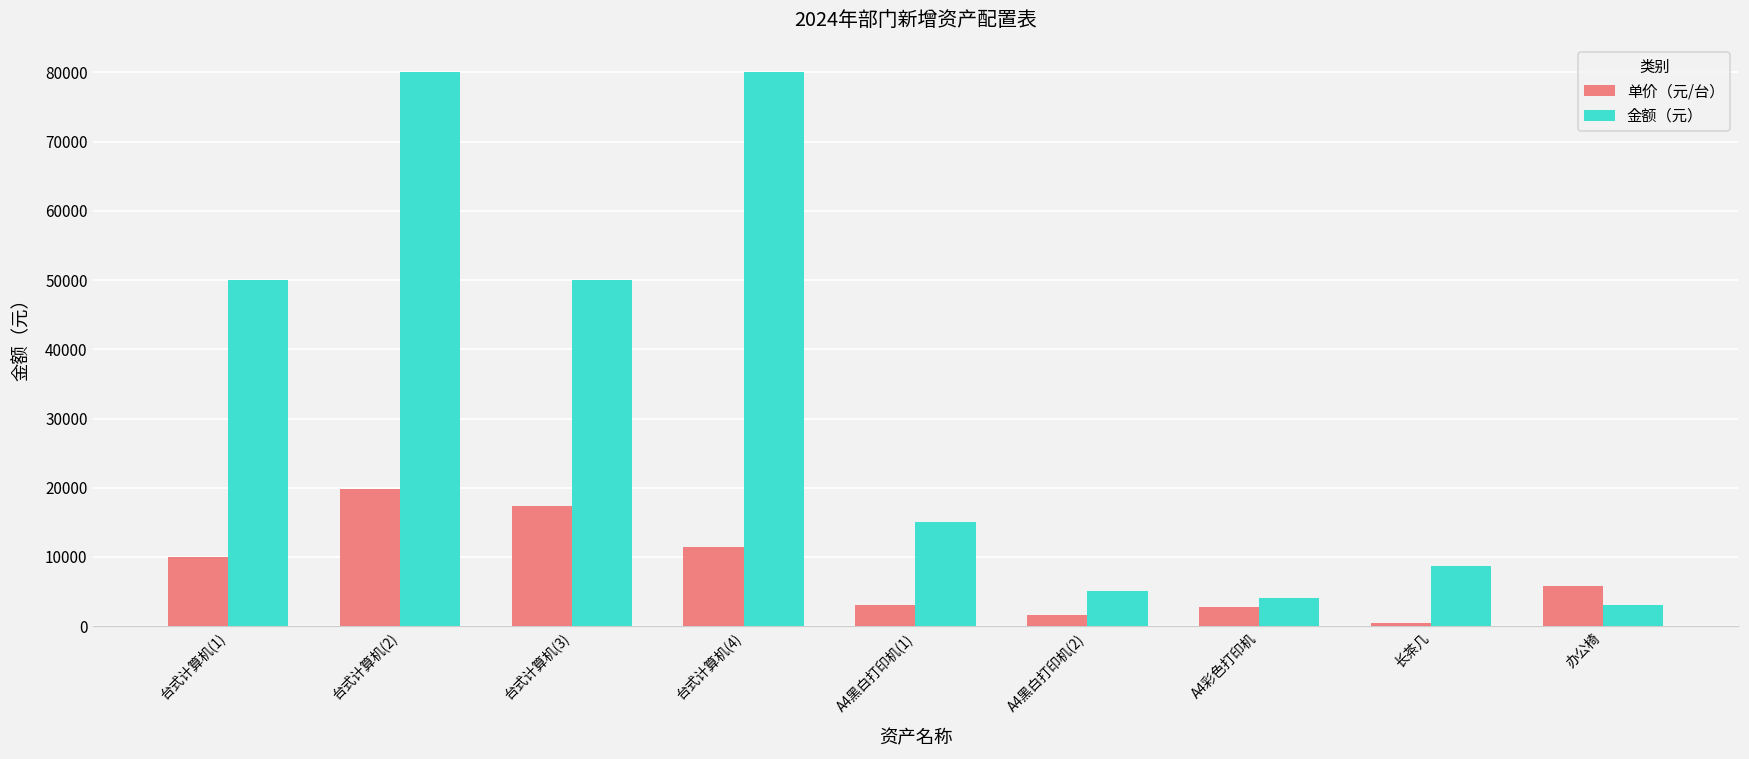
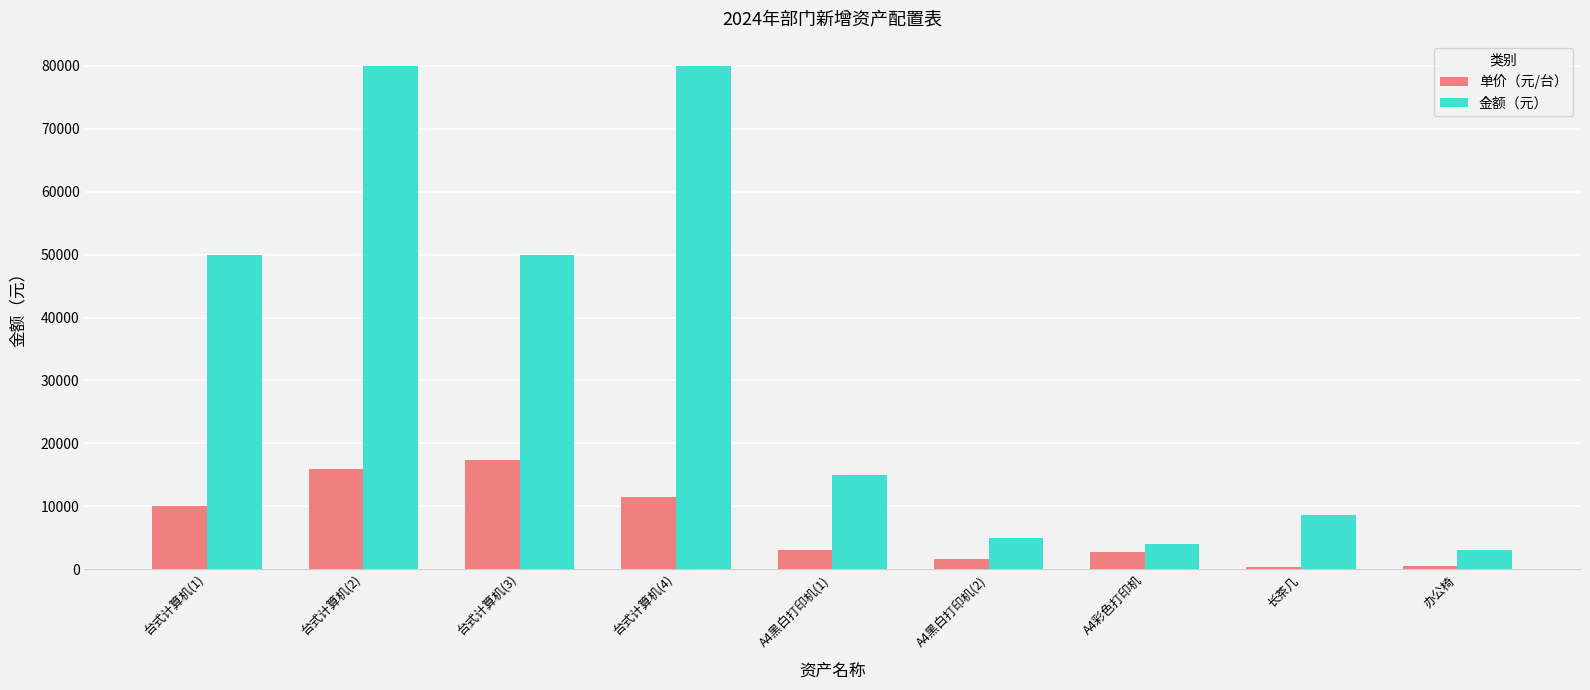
  {
    "单价（元/台）": {
      "台式计算机(1)": 10000,
-     "台式计算机(2)": 20000,
+     "台式计算机(2)": 16000,
      "台式计算机(3)": 17000,
      "台式计算机(4)": 11000,
      "A4黑白打印机(1)": 3000,
      "A4黑白打印机(2)": 2000,
      "A4彩色打印机": 3000,
      "长茶几": 0,
-     "办公椅": 6000
+     "办公椅": 1000
    },
    "金额（元）": {
      "台式计算机(1)": 50000,
      "台式计算机(2)": 80000,
      "台式计算机(3)": 50000,
      "台式计算机(4)": 80000,
      "A4黑白打印机(1)": 15000,
      "A4黑白打印机(2)": 5000,
      "A4彩色打印机": 4000,
      "长茶几": 9000,
      "办公椅": 3000
    }
  }
